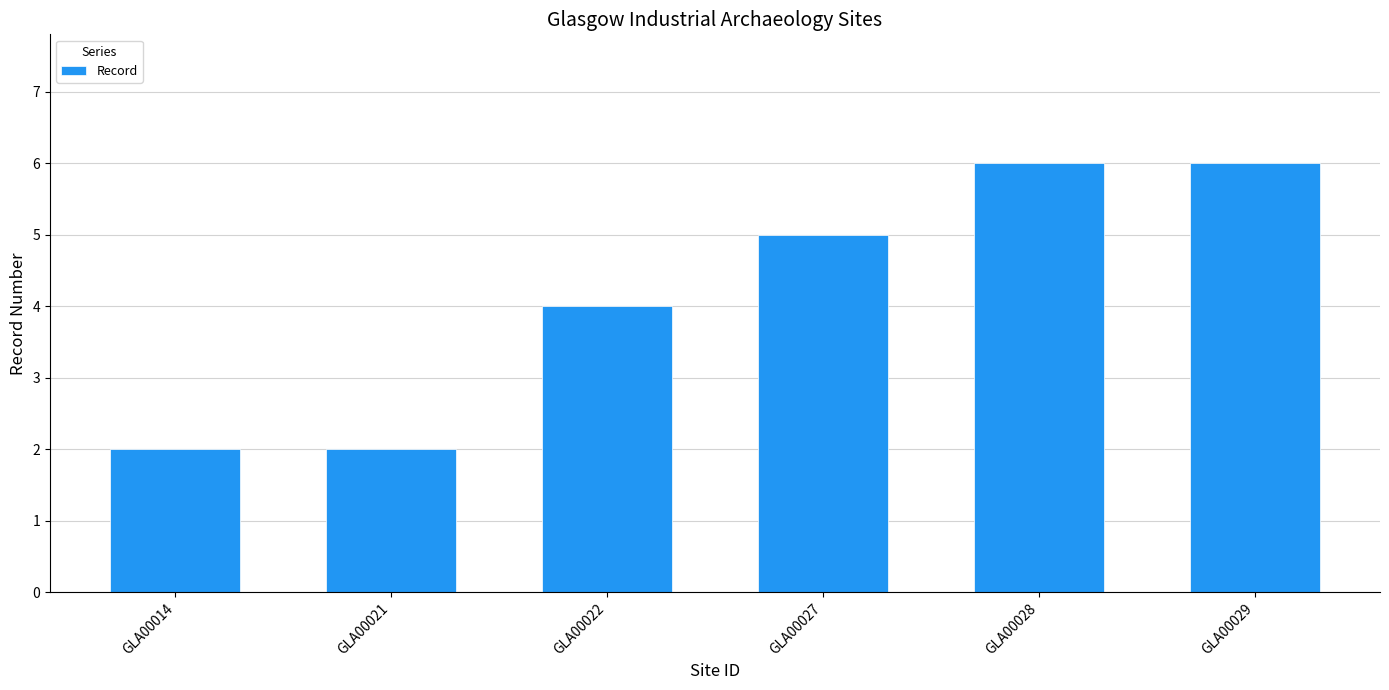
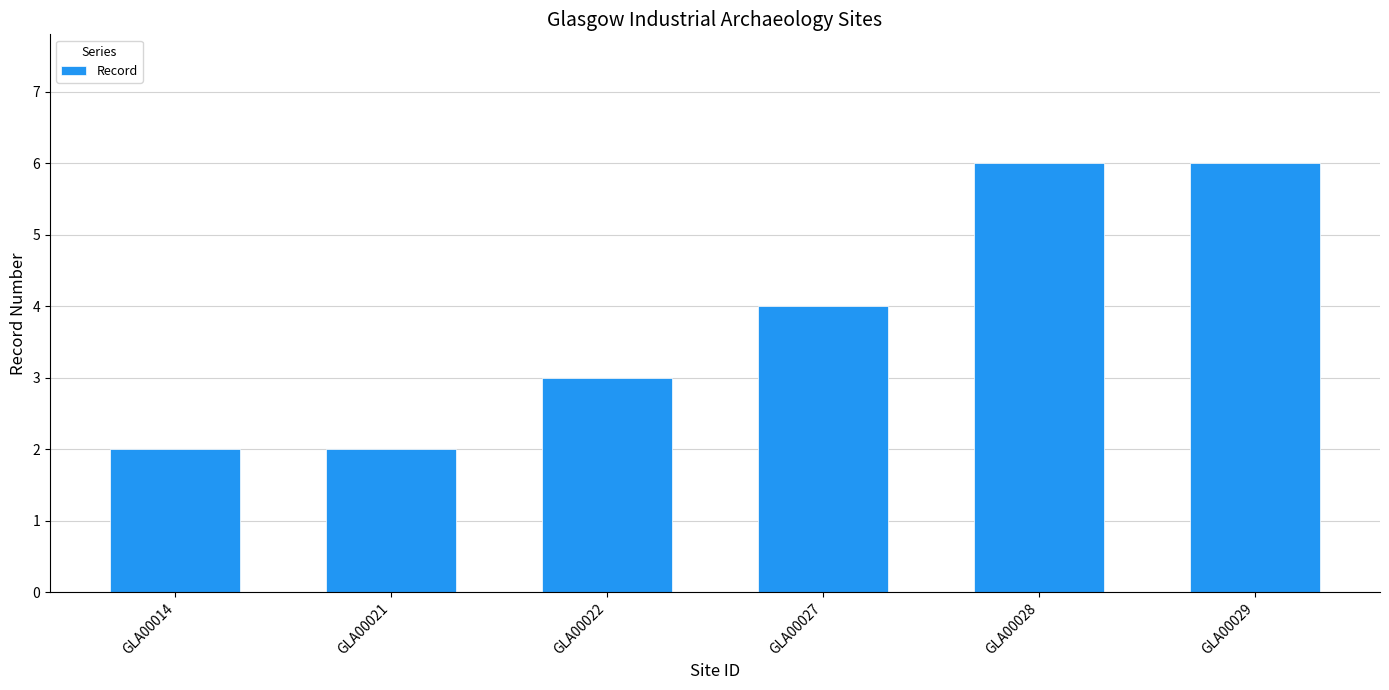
  {
    "GLA00014": 2,
    "GLA00021": 2,
-   "GLA00022": 4,
-   "GLA00027": 5,
+   "GLA00022": 3,
+   "GLA00027": 4,
    "GLA00028": 6,
    "GLA00029": 6
  }
